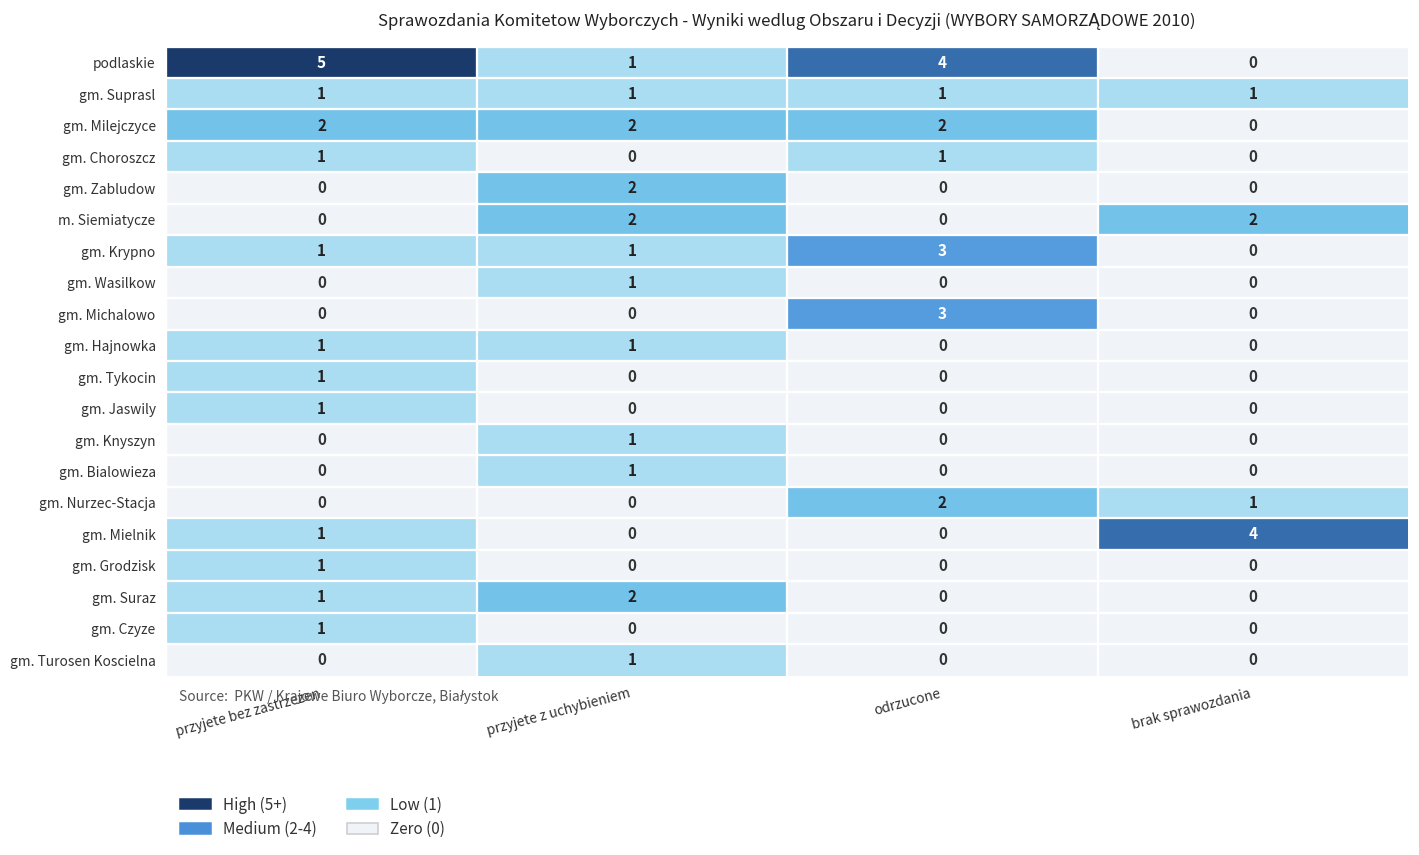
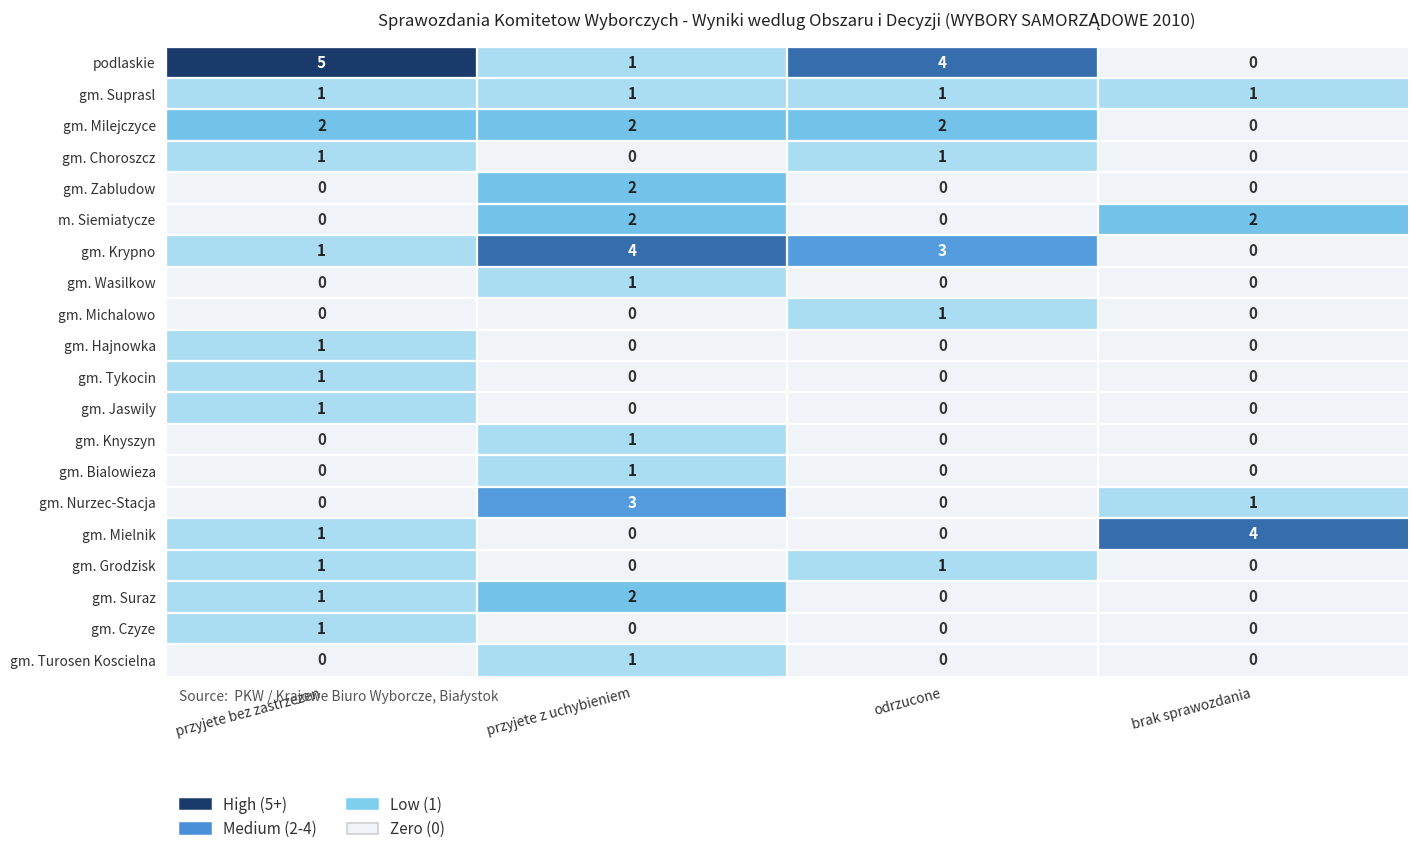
  {
    "podlaskie": {
      "przyjete bez zastrzezen": 5,
      "przyjete z uchybieniem": 1,
      "odrzucone": 4,
      "brak sprawozdania": 0
    },
    "gm. Suprasl": {
      "przyjete bez zastrzezen": 1,
      "przyjete z uchybieniem": 1,
      "odrzucone": 1,
      "brak sprawozdania": 1
    },
    "gm. Milejczyce": {
      "przyjete bez zastrzezen": 2,
      "przyjete z uchybieniem": 2,
      "odrzucone": 2,
      "brak sprawozdania": 0
    },
    "gm. Choroszcz": {
      "przyjete bez zastrzezen": 1,
      "przyjete z uchybieniem": 0,
      "odrzucone": 1,
      "brak sprawozdania": 0
    },
    "gm. Zabludow": {
      "przyjete bez zastrzezen": 0,
      "przyjete z uchybieniem": 2,
      "odrzucone": 0,
      "brak sprawozdania": 0
    },
    "m. Siemiatycze": {
      "przyjete bez zastrzezen": 0,
      "przyjete z uchybieniem": 2,
      "odrzucone": 0,
      "brak sprawozdania": 2
    },
    "gm. Krypno": {
      "przyjete bez zastrzezen": 1,
-     "przyjete z uchybieniem": 1,
+     "przyjete z uchybieniem": 4,
      "odrzucone": 3,
      "brak sprawozdania": 0
    },
    "gm. Wasilkow": {
      "przyjete bez zastrzezen": 0,
      "przyjete z uchybieniem": 1,
      "odrzucone": 0,
      "brak sprawozdania": 0
    },
    "gm. Michalowo": {
      "przyjete bez zastrzezen": 0,
      "przyjete z uchybieniem": 0,
-     "odrzucone": 3,
+     "odrzucone": 1,
      "brak sprawozdania": 0
    },
    "gm. Hajnowka": {
      "przyjete bez zastrzezen": 1,
-     "przyjete z uchybieniem": 1,
+     "przyjete z uchybieniem": 0,
      "odrzucone": 0,
      "brak sprawozdania": 0
    },
    "gm. Tykocin": {
      "przyjete bez zastrzezen": 1,
      "przyjete z uchybieniem": 0,
      "odrzucone": 0,
      "brak sprawozdania": 0
    },
    "gm. Jaswily": {
      "przyjete bez zastrzezen": 1,
      "przyjete z uchybieniem": 0,
      "odrzucone": 0,
      "brak sprawozdania": 0
    },
    "gm. Knyszyn": {
      "przyjete bez zastrzezen": 0,
      "przyjete z uchybieniem": 1,
      "odrzucone": 0,
      "brak sprawozdania": 0
    },
    "gm. Bialowieza": {
      "przyjete bez zastrzezen": 0,
      "przyjete z uchybieniem": 1,
      "odrzucone": 0,
      "brak sprawozdania": 0
    },
    "gm. Nurzec-Stacja": {
      "przyjete bez zastrzezen": 0,
-     "przyjete z uchybieniem": 0,
-     "odrzucone": 2,
+     "przyjete z uchybieniem": 3,
+     "odrzucone": 0,
      "brak sprawozdania": 1
    },
    "gm. Mielnik": {
      "przyjete bez zastrzezen": 1,
      "przyjete z uchybieniem": 0,
      "odrzucone": 0,
      "brak sprawozdania": 4
    },
    "gm. Grodzisk": {
      "przyjete bez zastrzezen": 1,
      "przyjete z uchybieniem": 0,
-     "odrzucone": 0,
+     "odrzucone": 1,
      "brak sprawozdania": 0
    },
    "gm. Suraz": {
      "przyjete bez zastrzezen": 1,
      "przyjete z uchybieniem": 2,
      "odrzucone": 0,
      "brak sprawozdania": 0
    },
    "gm. Czyze": {
      "przyjete bez zastrzezen": 1,
      "przyjete z uchybieniem": 0,
      "odrzucone": 0,
      "brak sprawozdania": 0
    },
    "gm. Turosen Koscielna": {
      "przyjete bez zastrzezen": 0,
      "przyjete z uchybieniem": 1,
      "odrzucone": 0,
      "brak sprawozdania": 0
    }
  }
